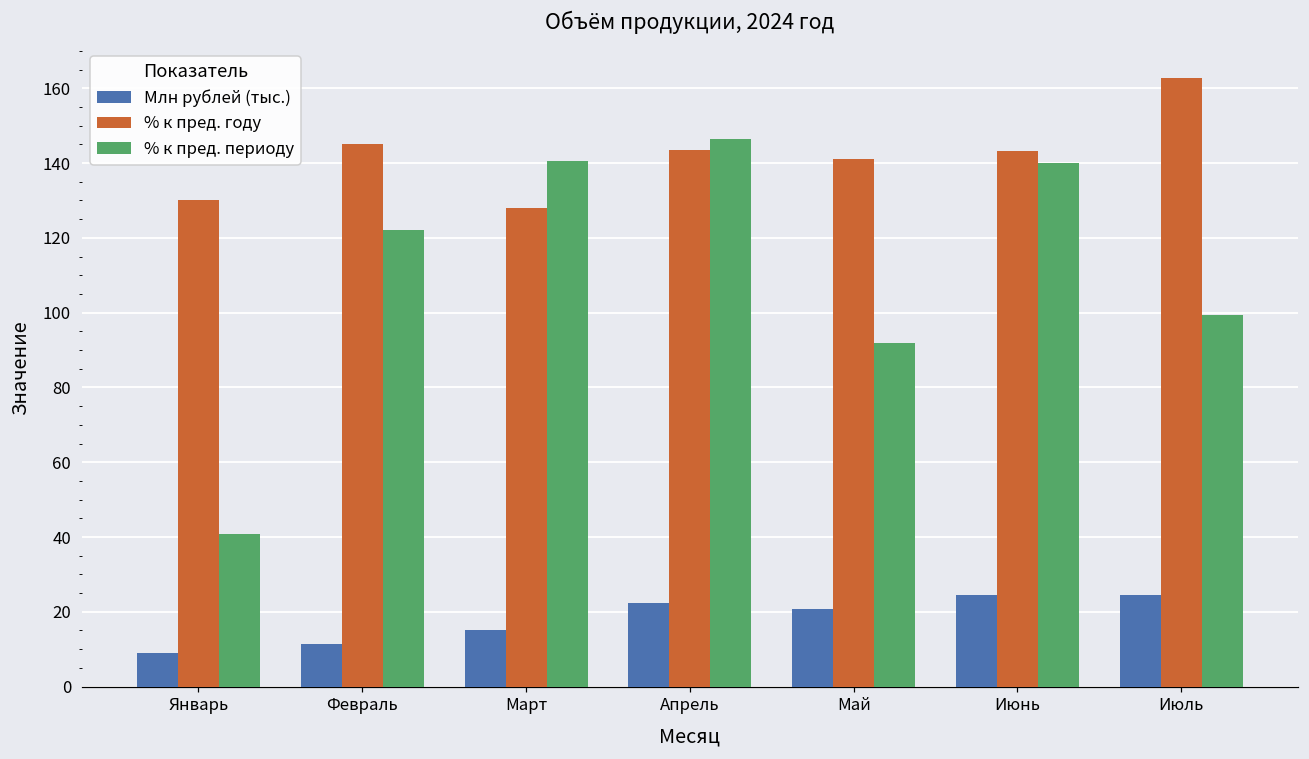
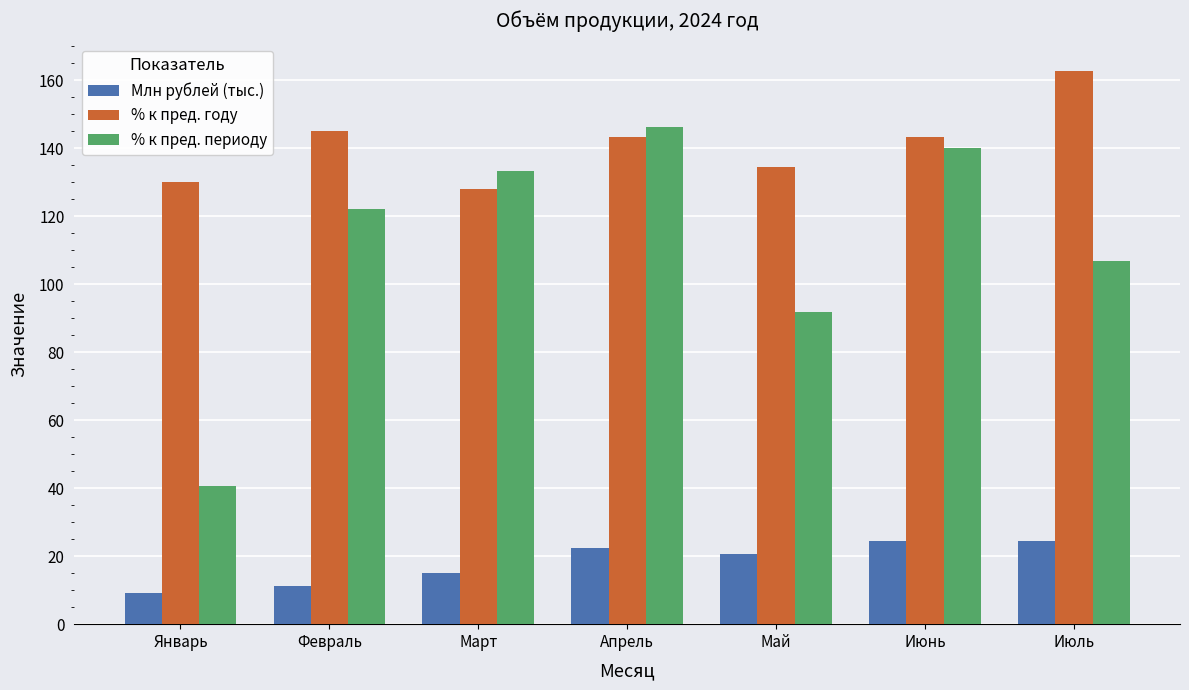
  {
    "Млн рублей (тыс.)": {
      "Январь": 9,
      "Февраль": 11,
      "Март": 15,
      "Апрель": 22,
      "Май": 21,
      "Июнь": 24,
      "Июль": 25
    },
    "% к пред. году": {
      "Январь": 130,
      "Февраль": 145,
      "Март": 128,
      "Апрель": 143,
-     "Май": 141,
+     "Май": 134,
      "Июнь": 143,
      "Июль": 163
    },
    "% к пред. периоду": {
      "Январь": 41,
      "Февраль": 122,
-     "Март": 141,
+     "Март": 133,
      "Апрель": 146,
      "Май": 92,
      "Июнь": 140,
-     "Июль": 99
+     "Июль": 107
    }
  }
